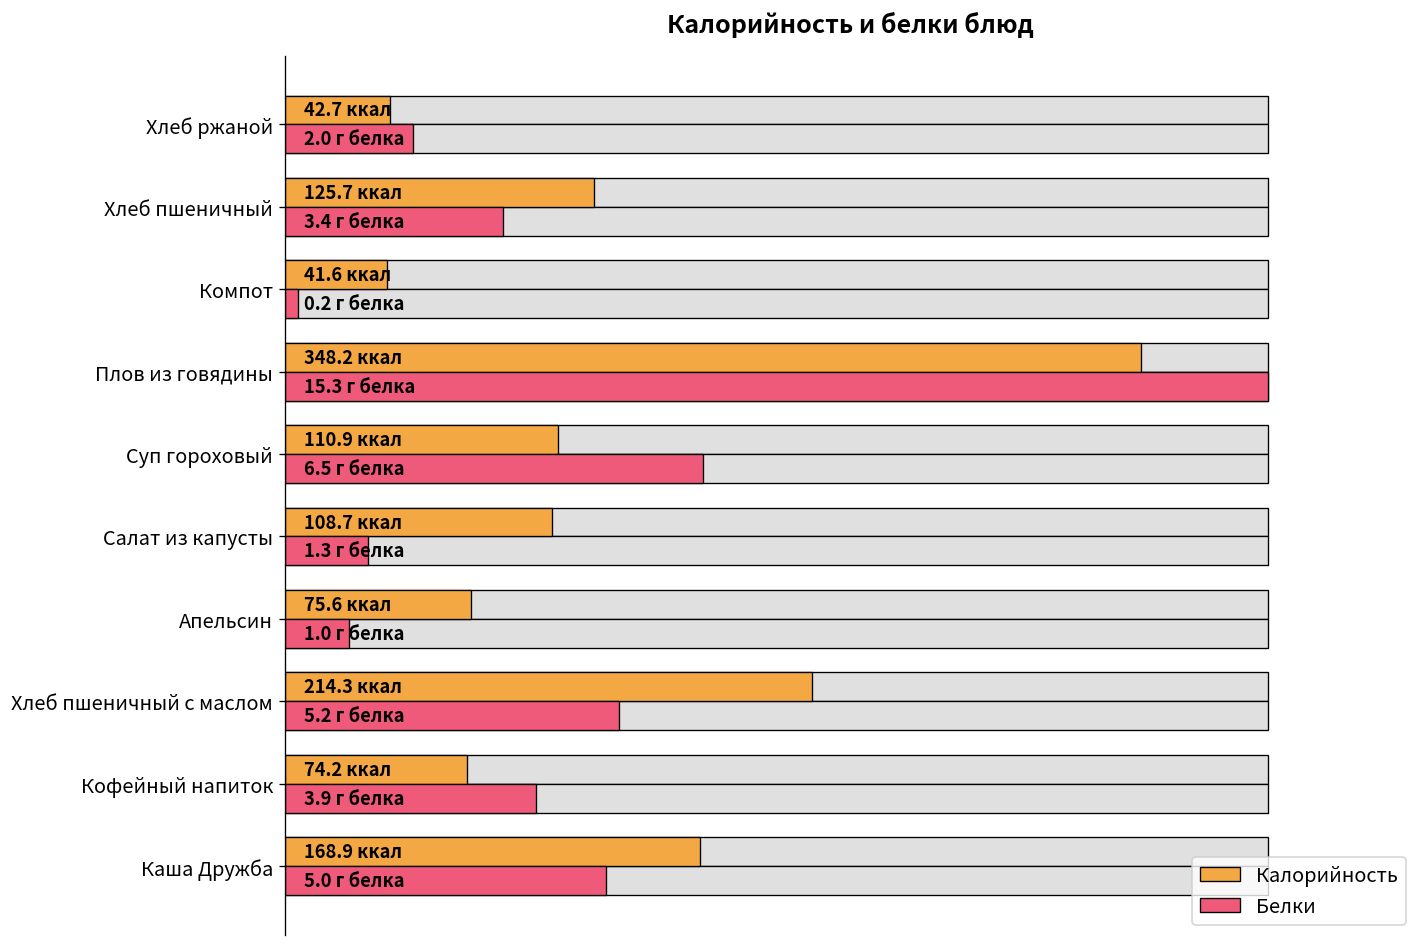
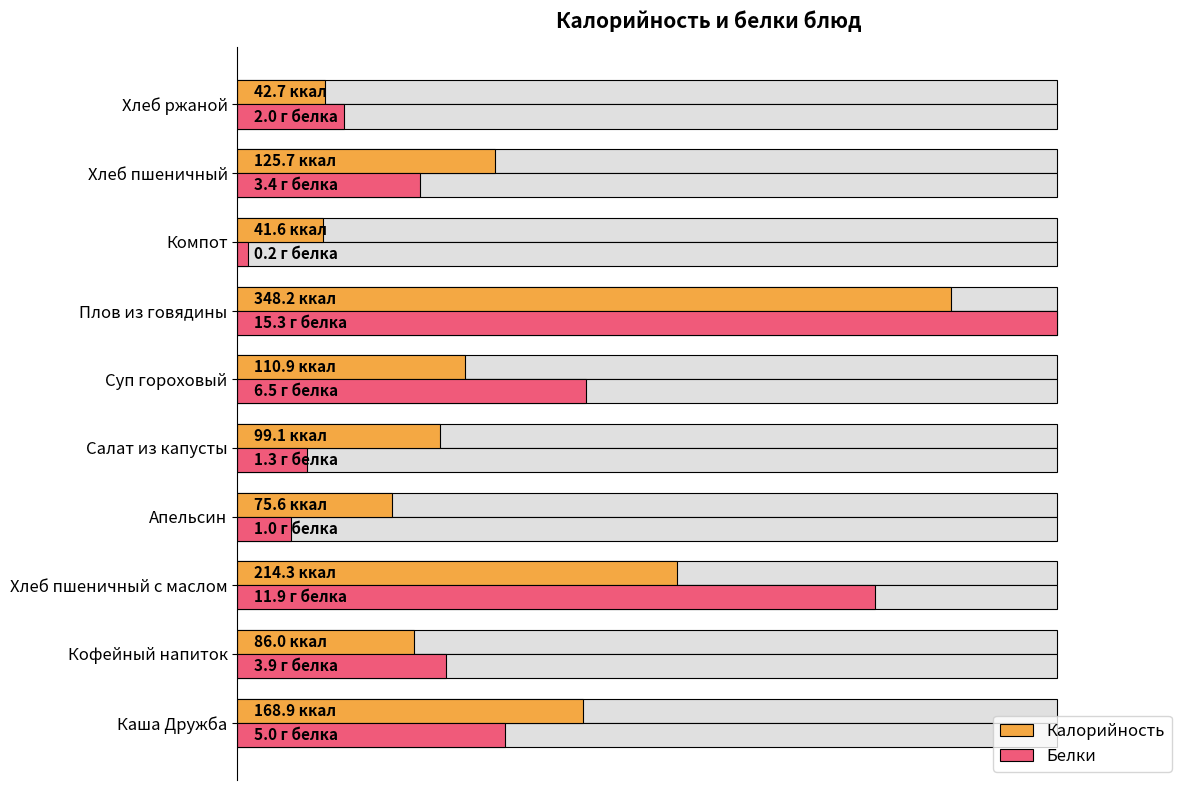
  {
    "Калорийность": {
-     "Салат из капусты": 108.7,
-     "Кофейный напиток": 74.2
+     "Салат из капусты": 99.1,
+     "Кофейный напиток": 86.0
    },
    "Белки": {
-     "Хлеб пшеничный с маслом": 5.2
+     "Хлеб пшеничный с маслом": 11.9
    }
  }
